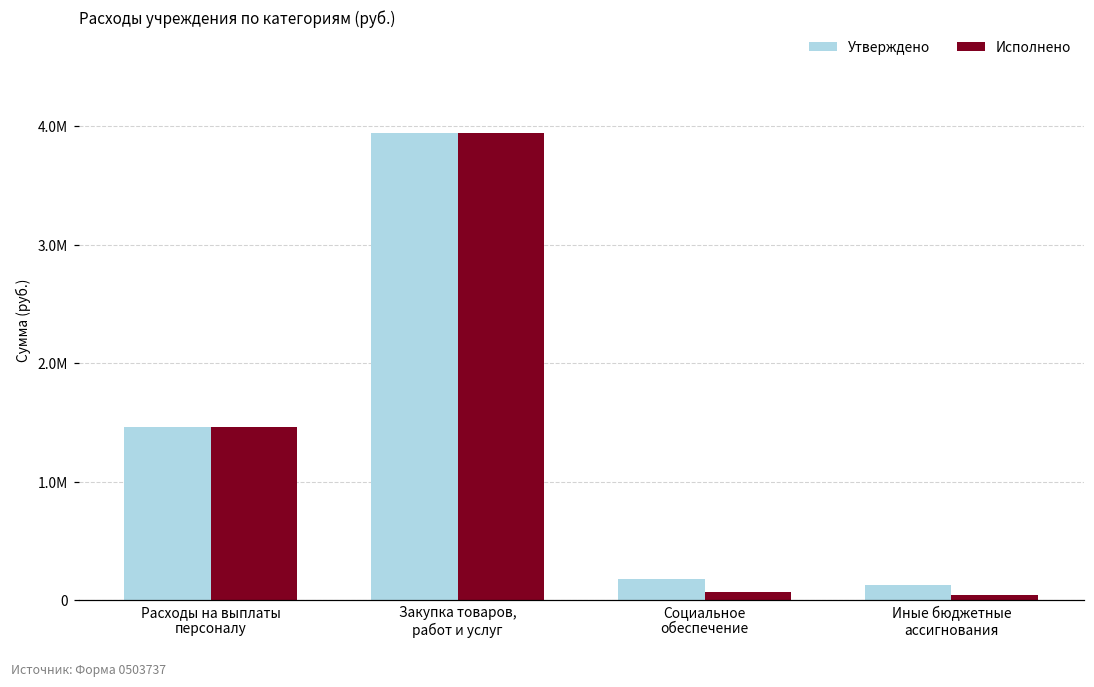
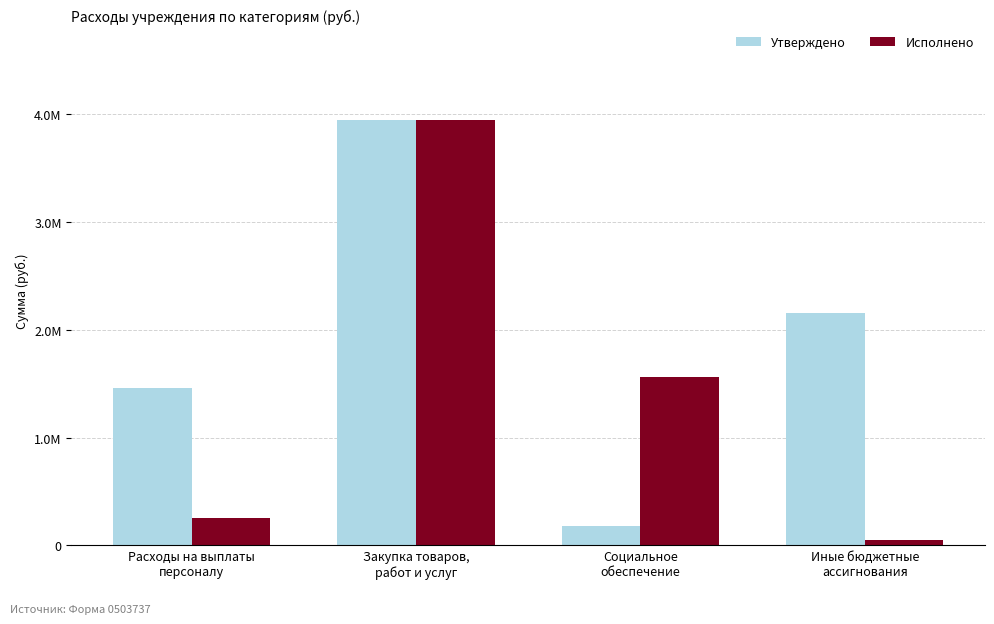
  {
    "Утверждено": {
      "Расходы на выплаты персоналу": 1460000,
      "Закупка товаров, работ и услуг": 3940000,
      "Социальное обеспечение": 180000,
-     "Иные бюджетные ассигнования": 130000
+     "Иные бюджетные ассигнования": 2160000
    },
    "Исполнено": {
-     "Расходы на выплаты персоналу": 1460000,
+     "Расходы на выплаты персоналу": 250000,
      "Закупка товаров, работ и услуг": 3940000,
-     "Социальное обеспечение": 70000,
+     "Социальное обеспечение": 1560000,
      "Иные бюджетные ассигнования": 50000
    }
  }
